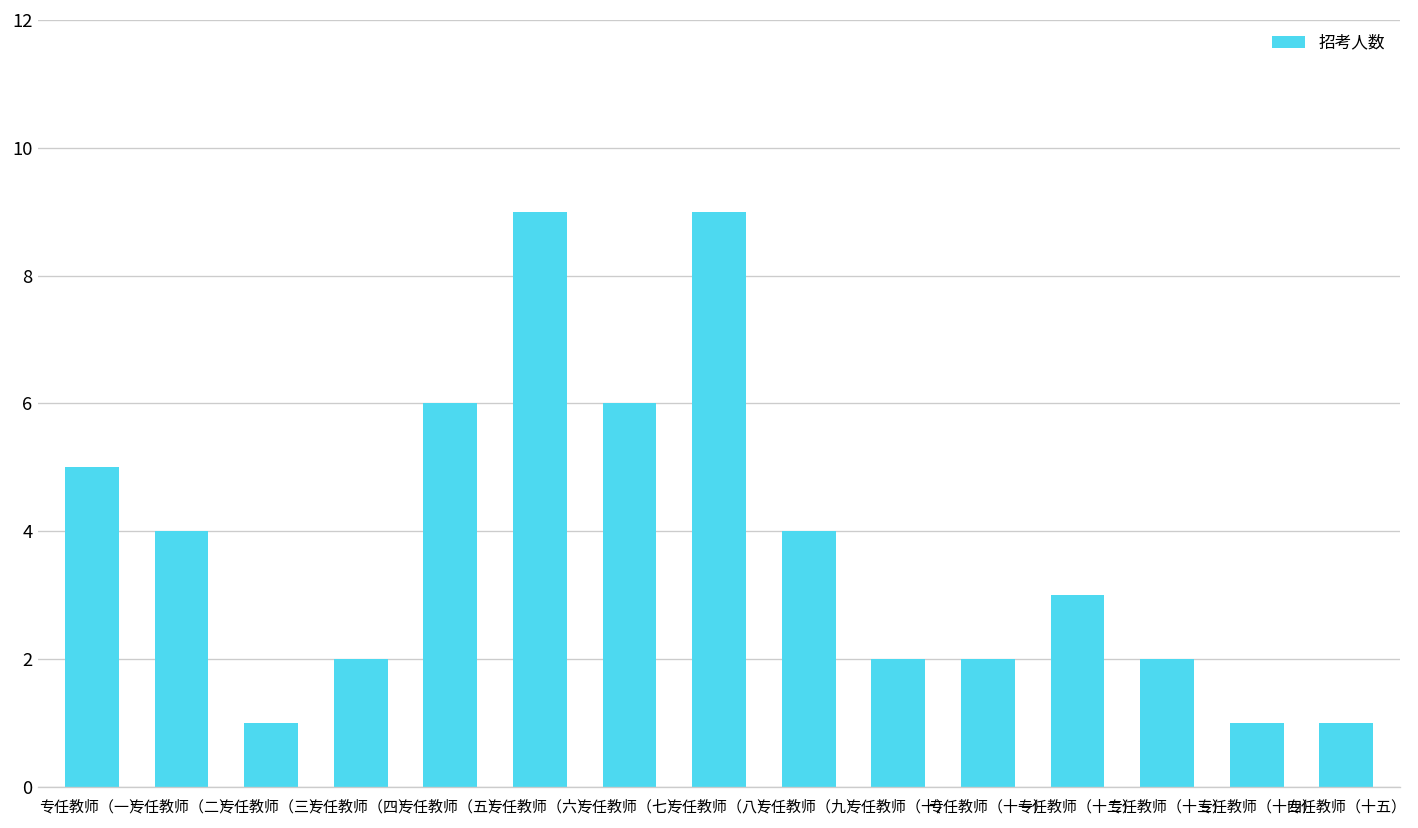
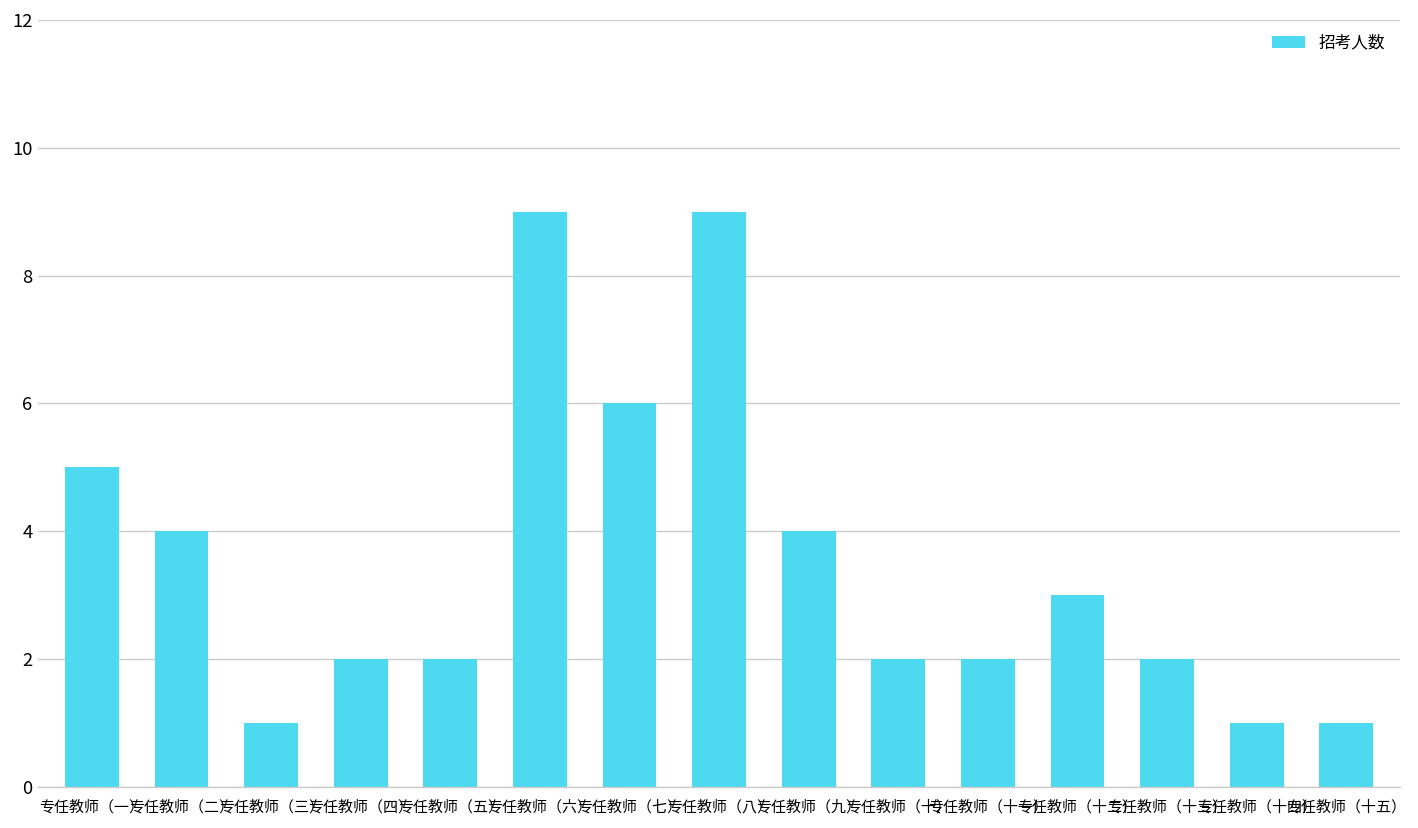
  {
    "专任教师（一）": 5,
    "专任教师（二）": 4,
    "专任教师（三）": 1,
    "专任教师（四）": 2,
-   "专任教师（五）": 6,
+   "专任教师（五）": 2,
    "专任教师（六）": 9,
    "专任教师（七）": 6,
    "专任教师（八）": 9,
    "专任教师（九）": 4
  }
